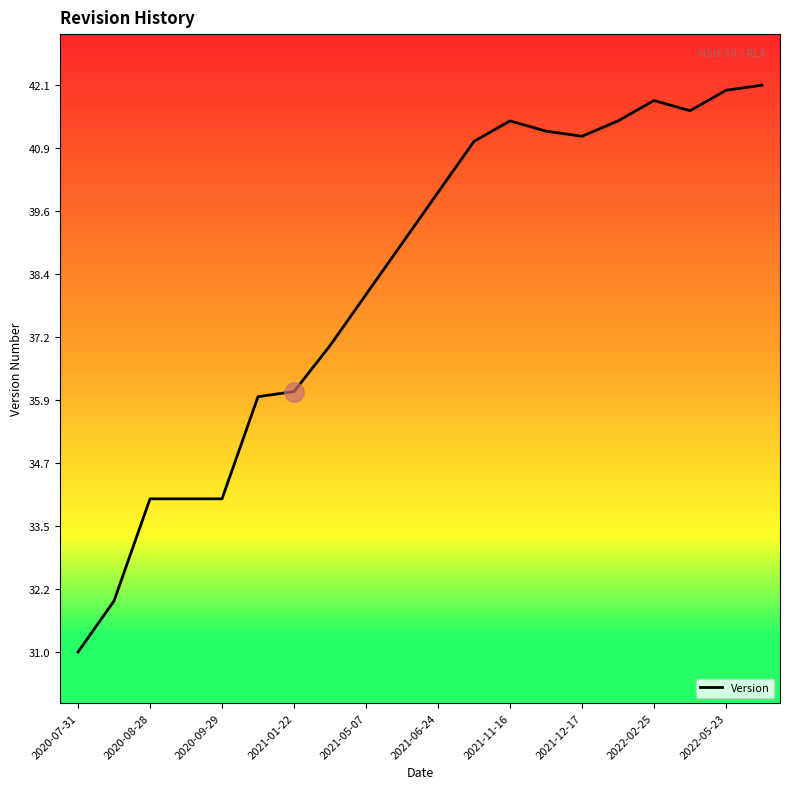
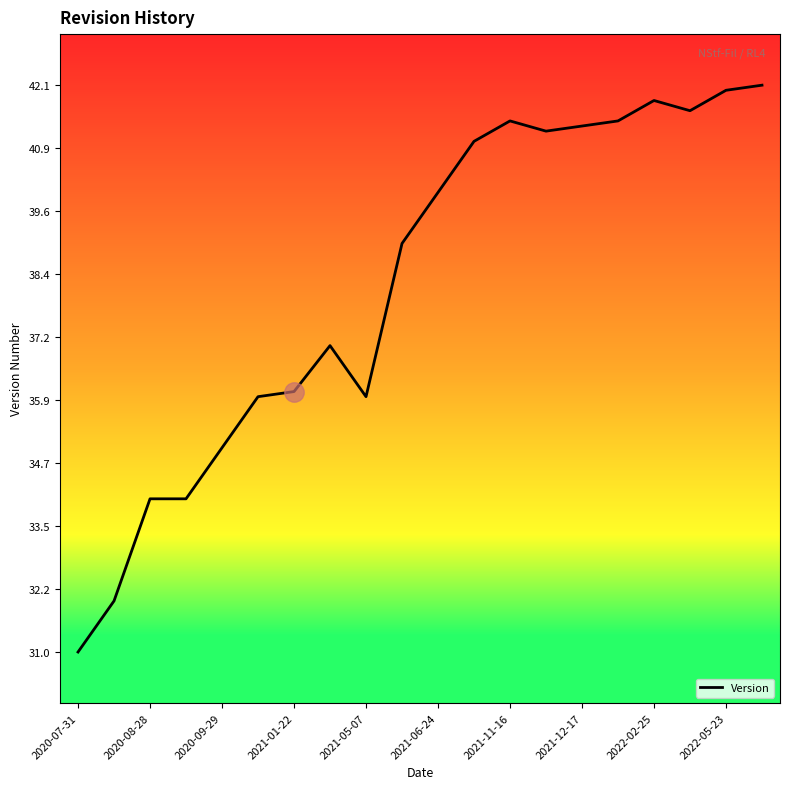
  {
    "Version": {
      "2020-07-31": 31.0,
      "2020-08-28": 34.0,
-     "2020-09-29": 34,
-     "2021-05-07": 38,
+     "2020-09-29": 35,
+     "2021-05-07": 36,
      "2021-06-24": 40.0,
      "2021-11-16": 41.4,
-     "2021-12-17": 41.1,
+     "2021-12-17": 41.3,
      "2022-02-25": 41.8,
      "2022-05-23": 42.0
    }
  }
